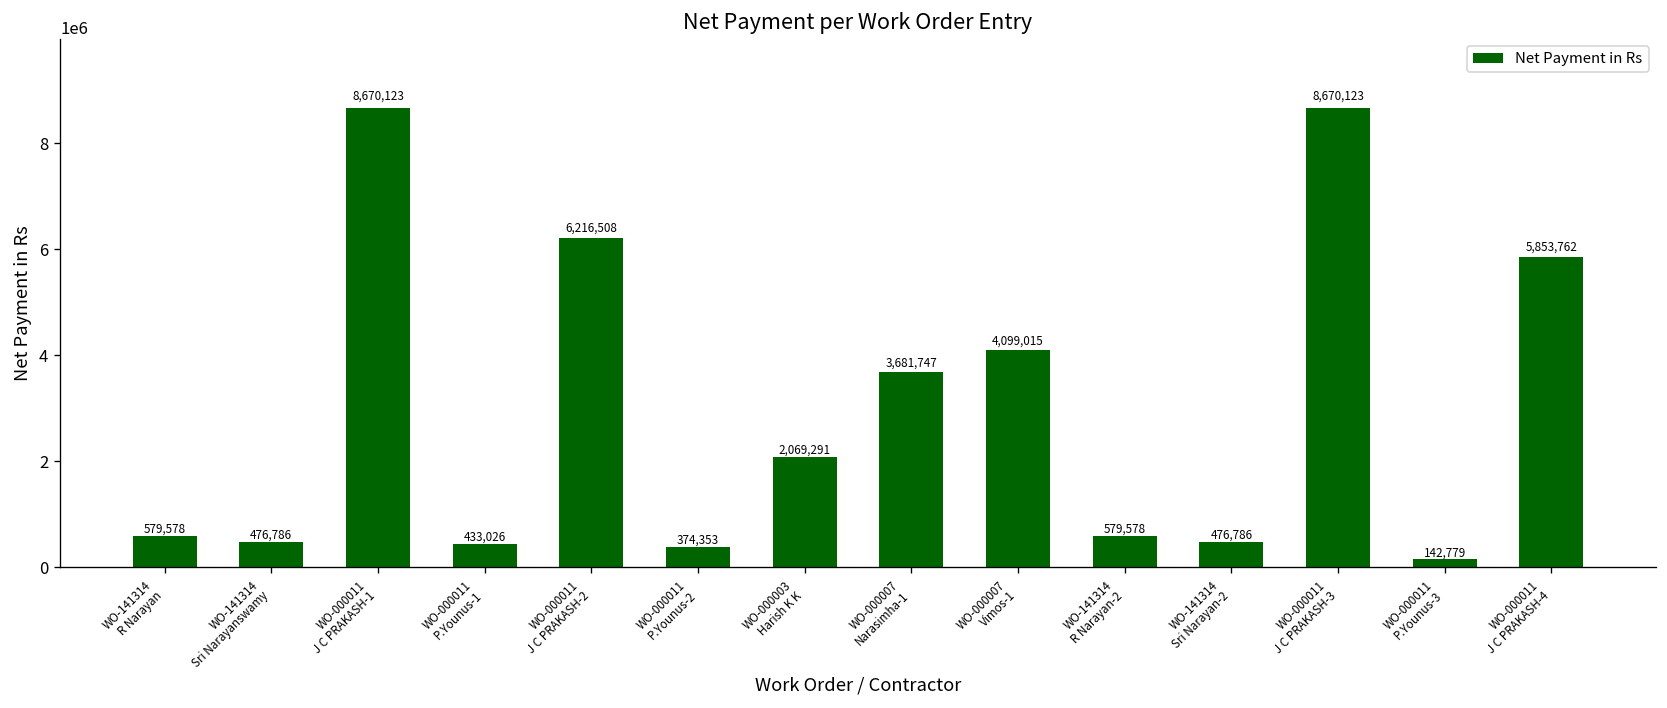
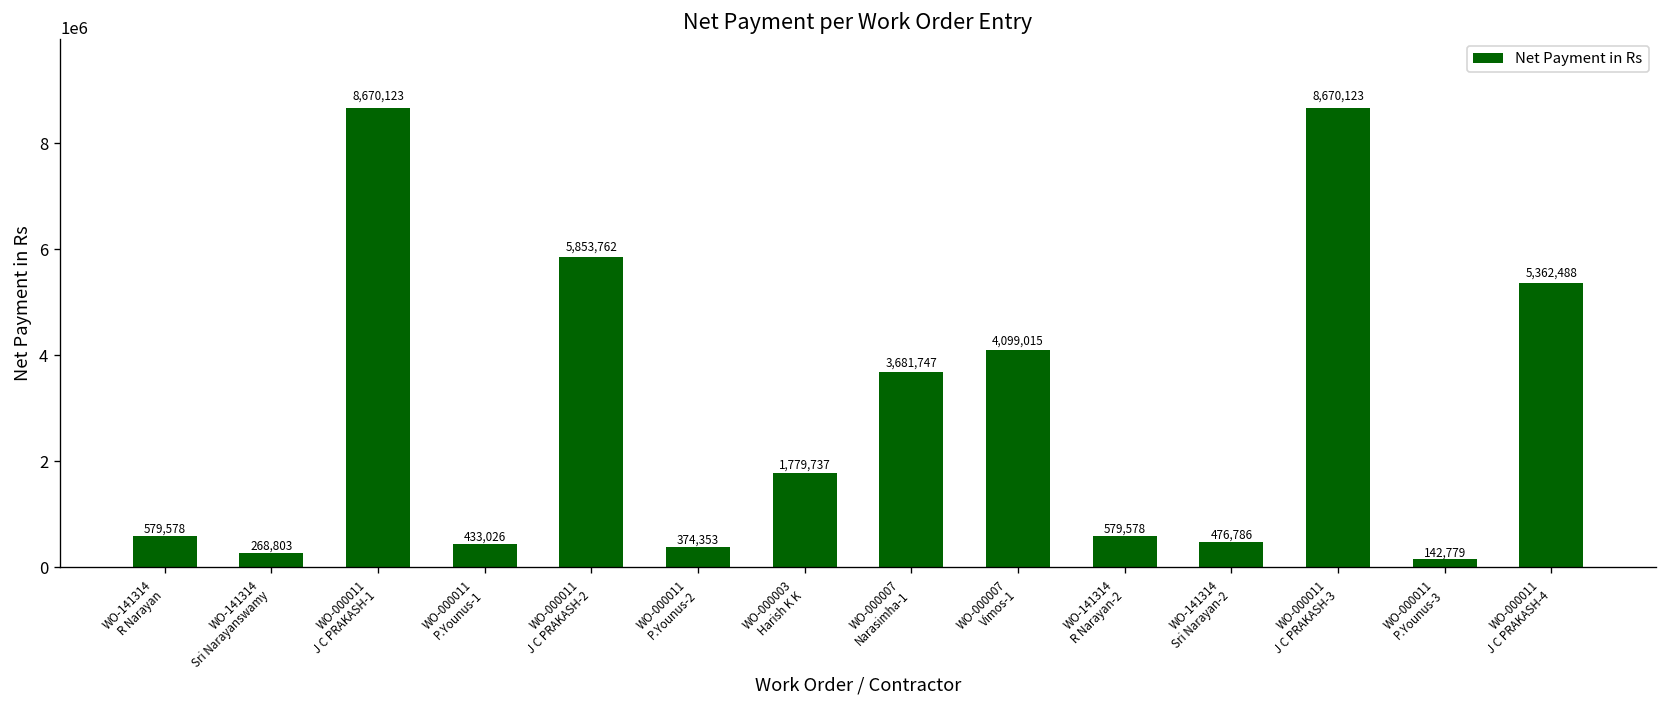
  {
    "WO-141314 R Narayan": "579,578",
-   "WO-141314 Sri Narayanswamy": "476,786",
+   "WO-141314 Sri Narayanswamy": "268,803",
    "WO-000011 J C PRAKASH-1": "8,670,123",
    "WO-000011 P.Younus-1": "433,026",
-   "WO-000011 J C PRAKASH-2": "6,216,508",
+   "WO-000011 J C PRAKASH-2": "5,853,762",
    "WO-000011 P.Younus-2": "374,353",
-   "WO-000003 Harish K K": "2,069,291",
+   "WO-000003 Harish K K": "1,779,737",
    "WO-000007 Narasimha-1": "3,681,747",
    "WO-000007 Vimos-1": "4,099,015",
    "WO-141314 R Narayan-2": "579,578",
    "WO-141314 Sri Narayan-2": "476,786",
    "WO-000011 J C PRAKASH-3": "8,670,123",
    "WO-000011 P.Younus-3": "142,779",
-   "WO-000011 J C PRAKASH-4": "5,853,762"
+   "WO-000011 J C PRAKASH-4": "5,362,488"
  }
